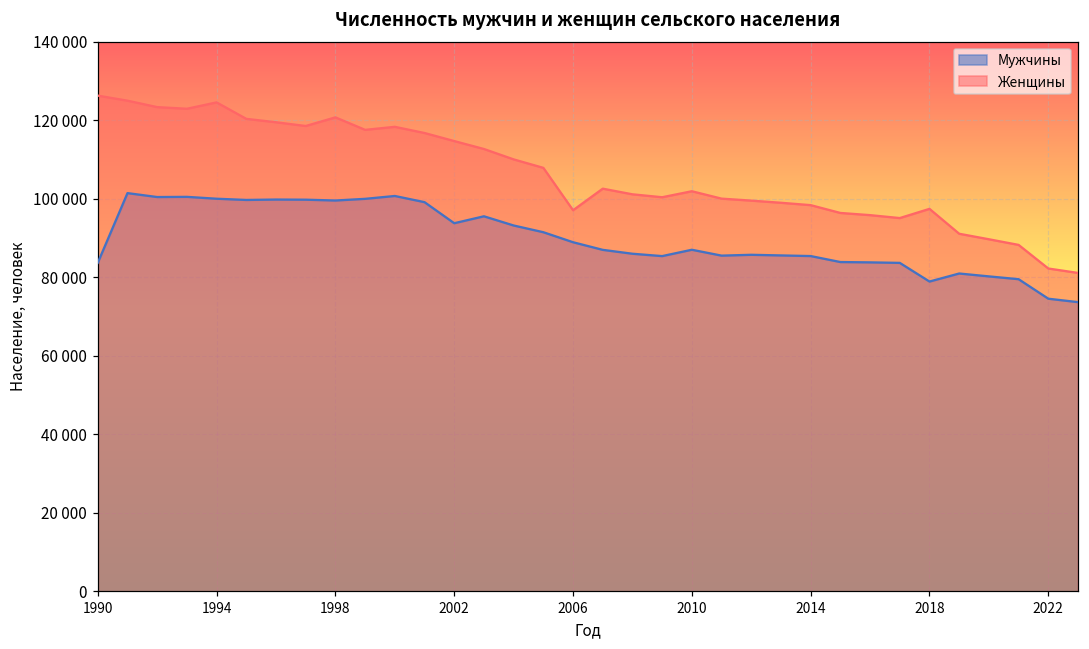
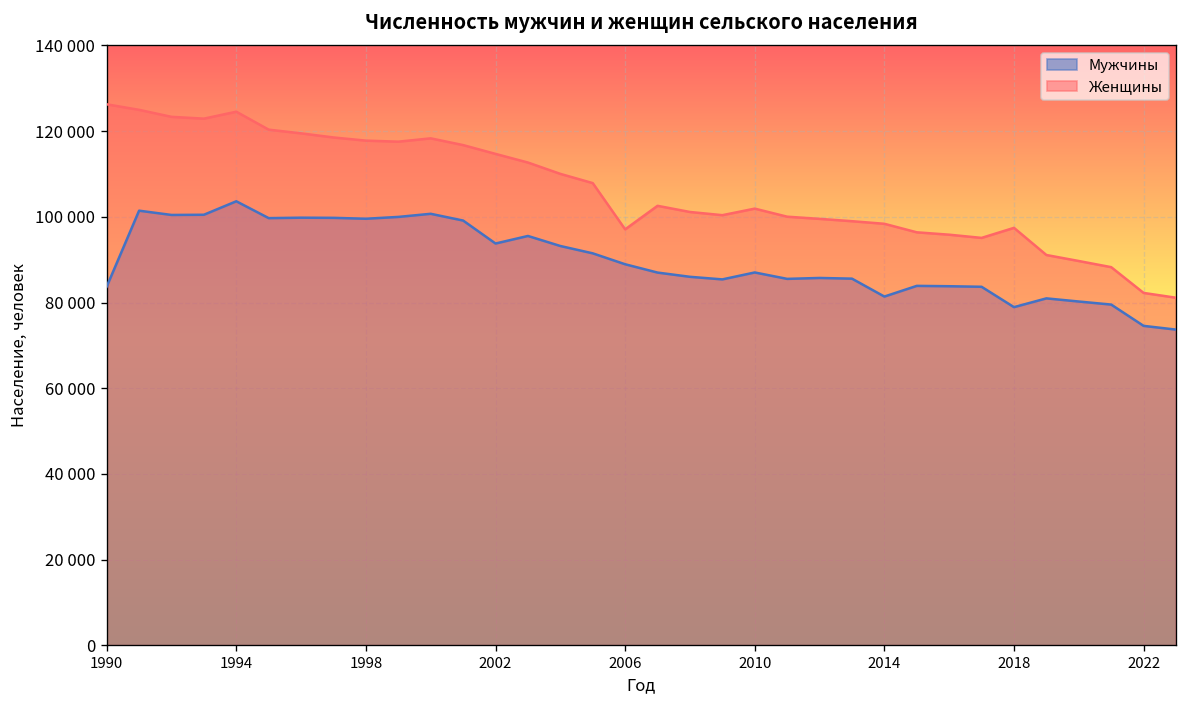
  {
    "Мужчины": {
      "1990": 84000,
-     "1994": 100000,
+     "1994": 104000,
      "1998": 100000,
      "2002": 94000,
      "2006": 89000,
      "2010": 87000,
-     "2014": 85000,
+     "2014": 81000,
      "2018": 79000,
      "2022": 75000
    },
    "Женщины": {
      "1990": 126000,
      "1994": 125000,
-     "1998": 121000,
+     "1998": 118000,
      "2002": 115000,
      "2006": 97000,
      "2010": 102000,
      "2014": 98000,
      "2018": 97000,
      "2022": 82000
    }
  }
